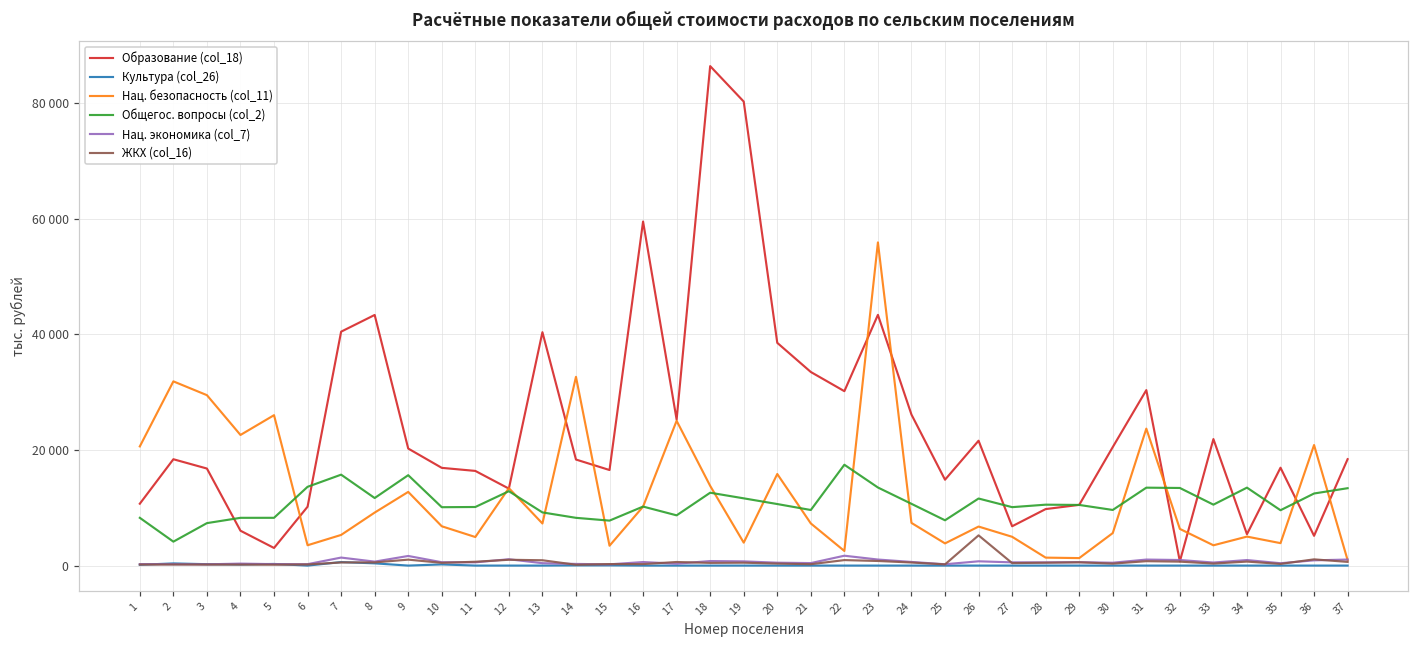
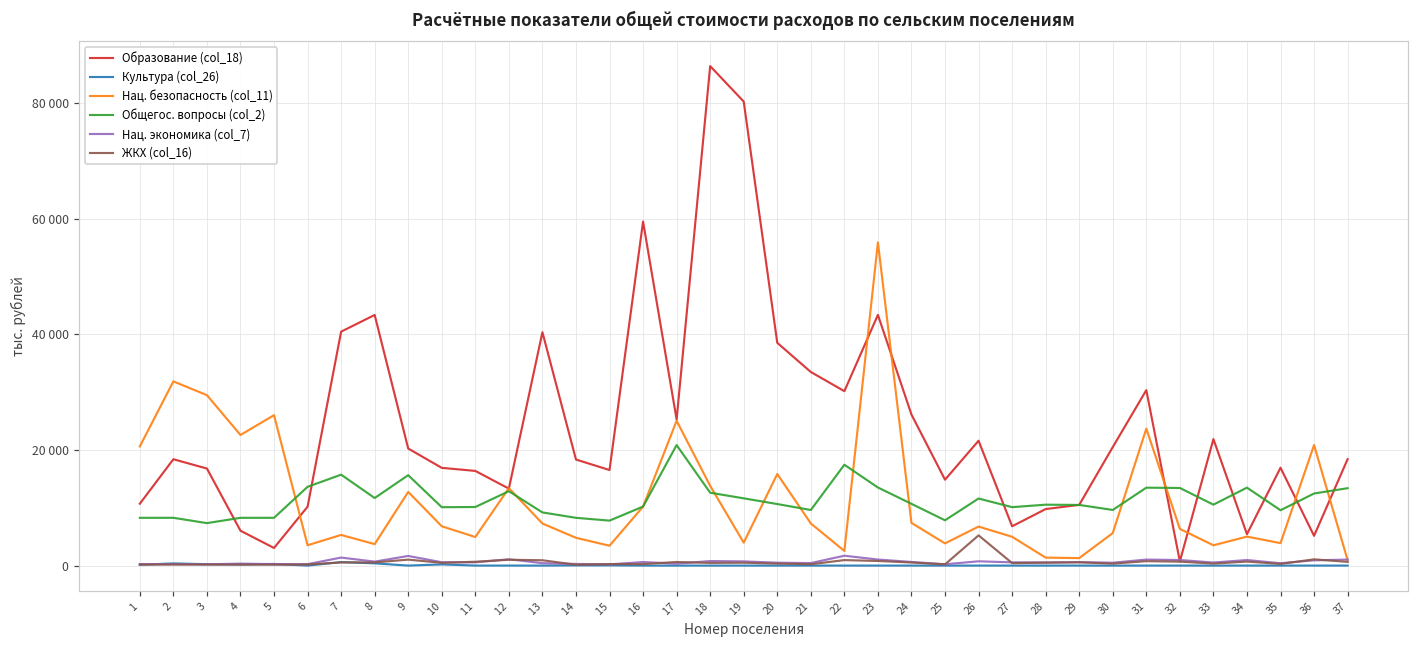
  {
    "Образование (col_18)": {
      "1": 11000,
      "2": 18000,
      "3": 17000,
      "4": 6000,
      "5": 3000,
      "6": 10000,
      "7": 40000,
      "8": 43000,
      "9": 20000,
      "10": 17000,
      "11": 16000,
      "13": 40000,
      "14": 18000,
      "15": 17000,
      "16": 60000,
      "18": 86000,
      "19": 80000,
      "20": 39000,
      "21": 33000,
      "22": 30000,
      "23": 43000,
      "24": 26000,
      "25": 15000,
      "26": 22000,
      "27": 7000,
      "28": 10000,
      "30": 21000,
      "31": 30000,
      "33": 22000,
      "35": 17000,
      "36": 5000,
      "37": 18000
    },
    "Культура (col_26)": {
      "9": 0,
      "11": 0,
      "12": 0,
      "18": 0,
      "19": 0,
      "22": 0,
      "23": 0,
      "24": 0,
      "26": 0,
      "28": 0,
      "29": 0,
      "31": 0,
      "32": 0,
      "34": 0,
      "36": 0,
      "37": 0
    },
    "Нац. безопасность (col_11)": {
      "1": 21000,
      "2": 32000,
      "3": 29000,
      "4": 23000,
      "5": 26000,
      "6": 4000,
      "7": 5000,
-     "8": 9000,
+     "8": 4000,
      "9": 13000,
      "10": 7000,
      "11": 5000,
      "13": 7000,
-     "14": 33000,
+     "14": 5000,
      "15": 3000,
      "18": 14000,
      "19": 4000,
      "20": 16000,
      "21": 7000,
      "22": 3000,
      "23": 56000,
      "24": 7000,
      "25": 4000,
      "26": 7000,
      "27": 5000,
      "28": 1000,
      "29": 1000,
      "30": 6000,
      "31": 24000,
      "32": 6000,
      "33": 4000,
      "35": 4000,
      "36": 21000
    },
    "Общегос. вопросы (col_2)": {
      "1": 8000,
-     "2": 4000,
+     "2": 8000,
      "3": 7000,
      "4": 8000,
      "5": 8000,
      "6": 14000,
      "7": 16000,
      "8": 12000,
      "9": 16000,
      "10": 10000,
      "11": 10000,
      "13": 9000,
      "14": 8000,
      "15": 8000,
-     "17": 9000,
+     "17": 21000,
      "18": 13000,
      "19": 12000,
      "20": 11000,
      "21": 10000,
      "22": 17000,
      "23": 14000,
      "24": 11000,
      "25": 8000,
      "26": 12000,
      "27": 10000,
      "28": 11000,
      "30": 10000,
      "31": 13000,
      "32": 13000,
      "33": 11000,
      "34": 13000,
      "35": 10000,
      "36": 12000,
      "37": 13000
    },
    "Нац. экономика (col_7)": {
      "7": 1000,
      "9": 2000,
      "22": 2000,
      "26": 1000
    },
    "ЖКХ (col_16)": {
      "9": 1000,
      "13": 1000,
      "22": 1000,
      "26": 5000
    }
  }
